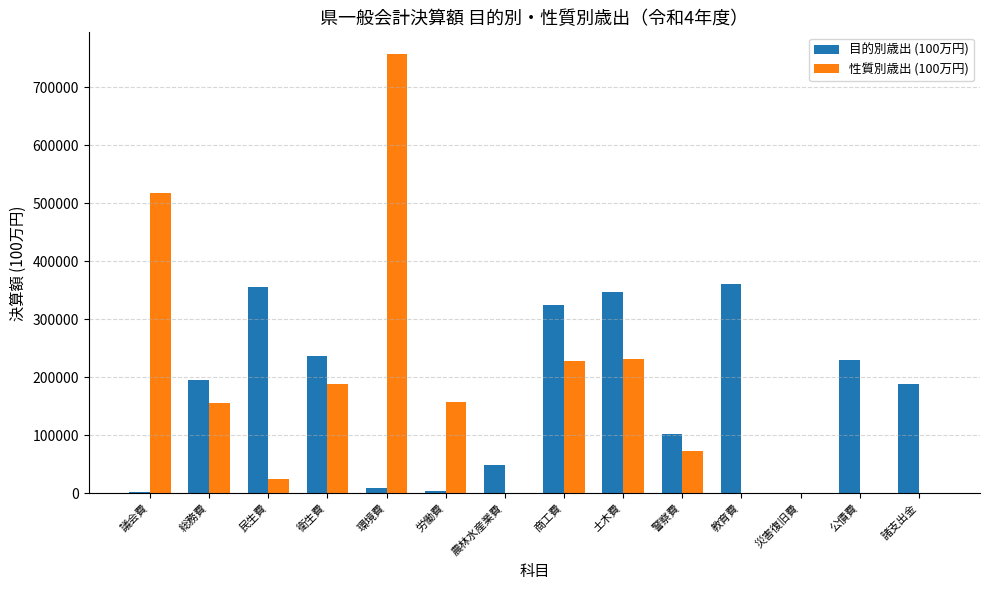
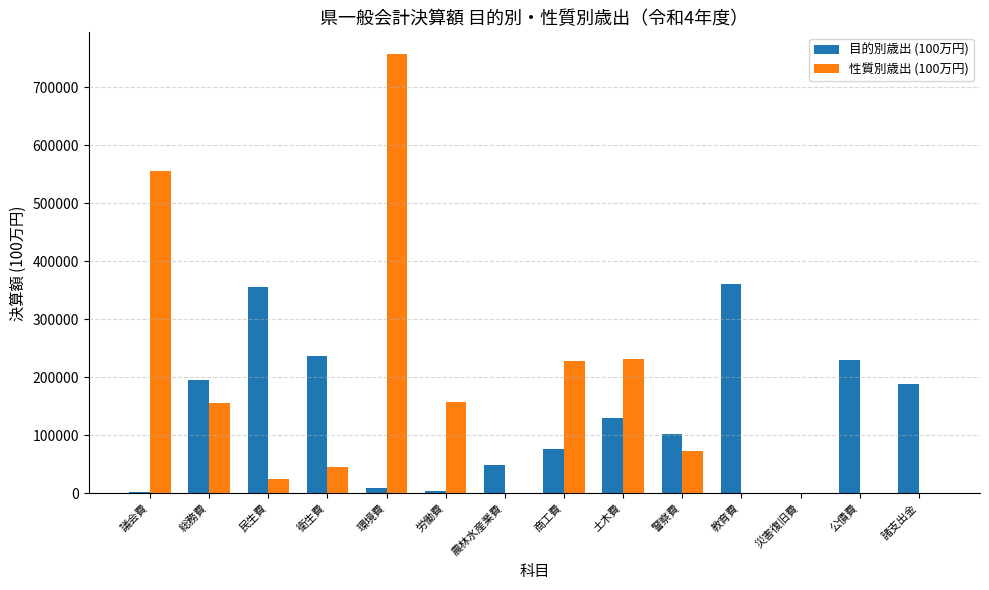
  {
    "目的別歳出 (100万円)": {
      "総務費": 200000,
      "民生費": 360000,
      "衛生費": 240000,
      "環境費": 10000,
      "農林水産業費": 50000,
-     "商工費": 320000,
-     "土木費": 350000,
+     "商工費": 80000,
+     "土木費": 130000,
      "警察費": 100000,
      "教育費": 360000,
      "公債費": 230000,
      "諸支出金": 190000
    },
    "性質別歳出 (100万円)": {
-     "議会費": 520000,
+     "議会費": 560000,
      "総務費": 160000,
      "民生費": 20000,
-     "衛生費": 190000,
+     "衛生費": 50000,
      "環境費": 760000,
      "労働費": 160000,
      "商工費": 230000,
      "土木費": 230000,
      "警察費": 70000,
      "教育費": 0,
      "災害復旧費": 0,
      "公債費": 0,
      "諸支出金": 0
    }
  }
